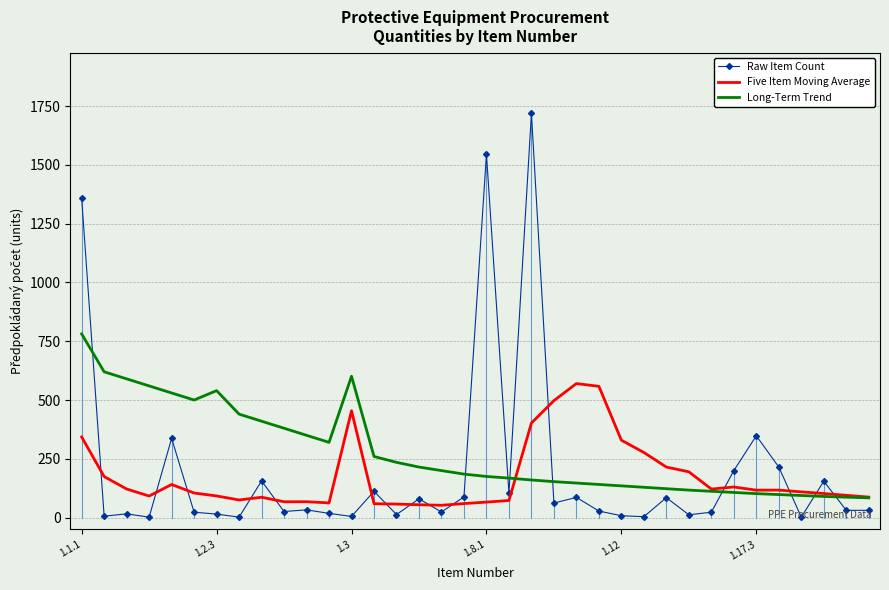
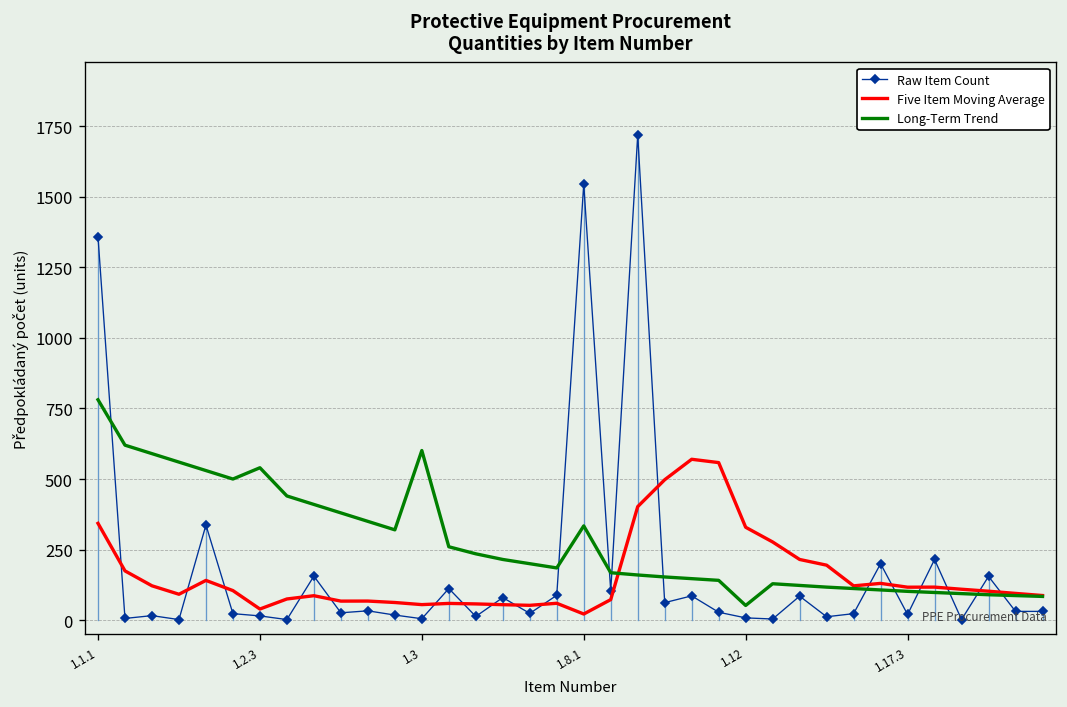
  {
    "Raw Item Count": {
-     "1.17.3": 350
+     "1.17.3": 20
    },
    "Five Item Moving Average": {
      "1.1.1": 340,
-     "1.2.3": 90,
-     "1.3": 450,
-     "1.8.1": 70,
+     "1.2.3": 40,
+     "1.3": 60,
+     "1.8.1": 20,
      "1.12": 330,
      "1.17.3": 120
    },
    "Long-Term Trend": {
      "1.1.1": 780,
      "1.2.3": 540,
      "1.3": 600,
-     "1.8.1": 180,
-     "1.12": 140,
+     "1.8.1": 330,
+     "1.12": 50,
      "1.17.3": 100
    }
  }
